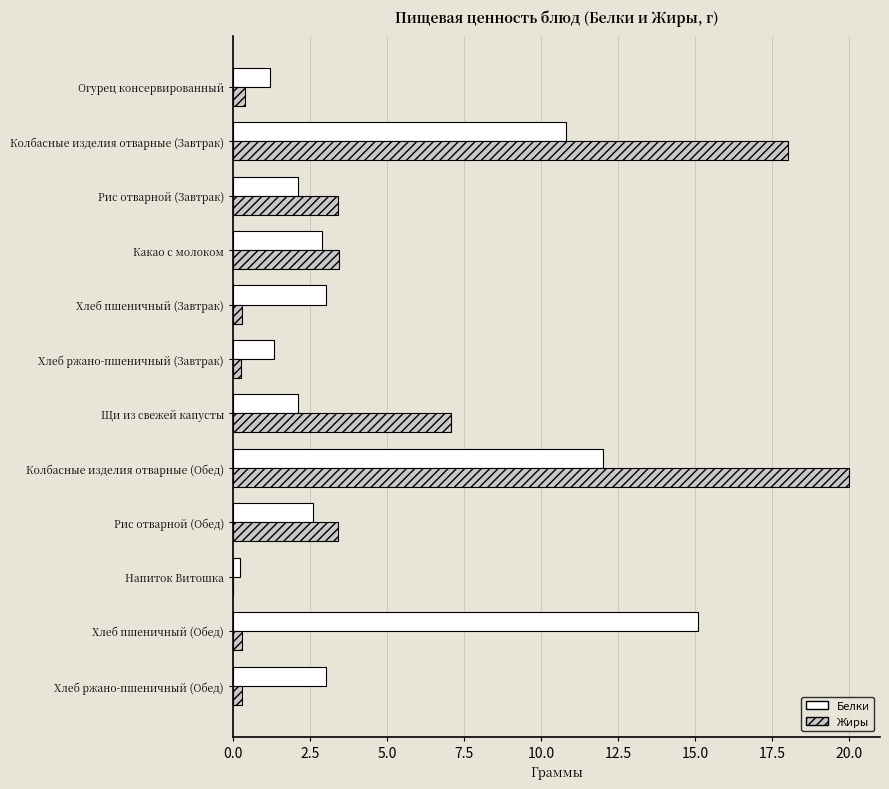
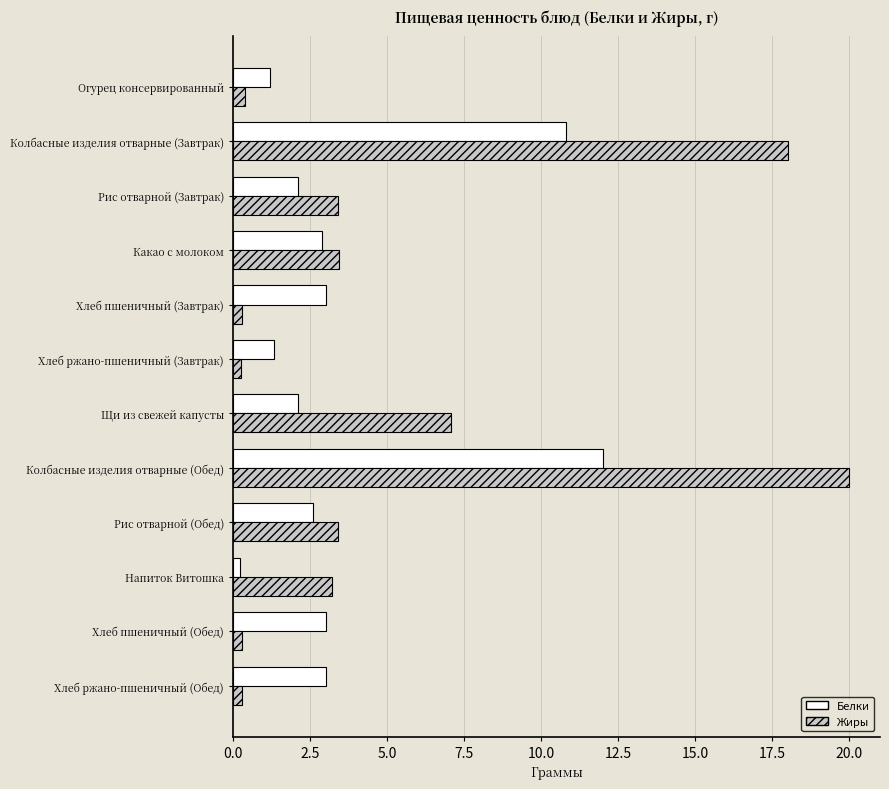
  {
    "Белки": {
      "Огурец консервированный": 1.2,
      "Колбасные изделия отварные (Завтрак)": 10.8,
      "Рис отварной (Завтрак)": 2.1,
      "Какао с молоком": 2.9,
      "Хлеб пшеничный (Завтрак)": 3.0,
      "Хлеб ржано-пшеничный (Завтрак)": 1.3,
      "Щи из свежей капусты": 2.1,
      "Колбасные изделия отварные (Обед)": 12.0,
      "Рис отварной (Обед)": 2.6,
      "Напиток Витошка": 0.2,
-     "Хлеб пшеничный (Обед)": 15.1,
+     "Хлеб пшеничный (Обед)": 3.0,
      "Хлеб ржано-пшеничный (Обед)": 3.0
    },
    "Жиры": {
      "Огурец консервированный": 0.4,
      "Колбасные изделия отварные (Завтрак)": 18.0,
      "Рис отварной (Завтрак)": 3.4,
      "Какао с молоком": 3.5,
      "Хлеб пшеничный (Завтрак)": 0.3,
      "Хлеб ржано-пшеничный (Завтрак)": 0.2,
      "Щи из свежей капусты": 7.1,
      "Колбасные изделия отварные (Обед)": 20.0,
      "Рис отварной (Обед)": 3.4,
-     "Напиток Витошка": 0.0,
+     "Напиток Витошка": 3.2,
      "Хлеб пшеничный (Обед)": 0.3,
      "Хлеб ржано-пшеничный (Обед)": 0.3
    }
  }
